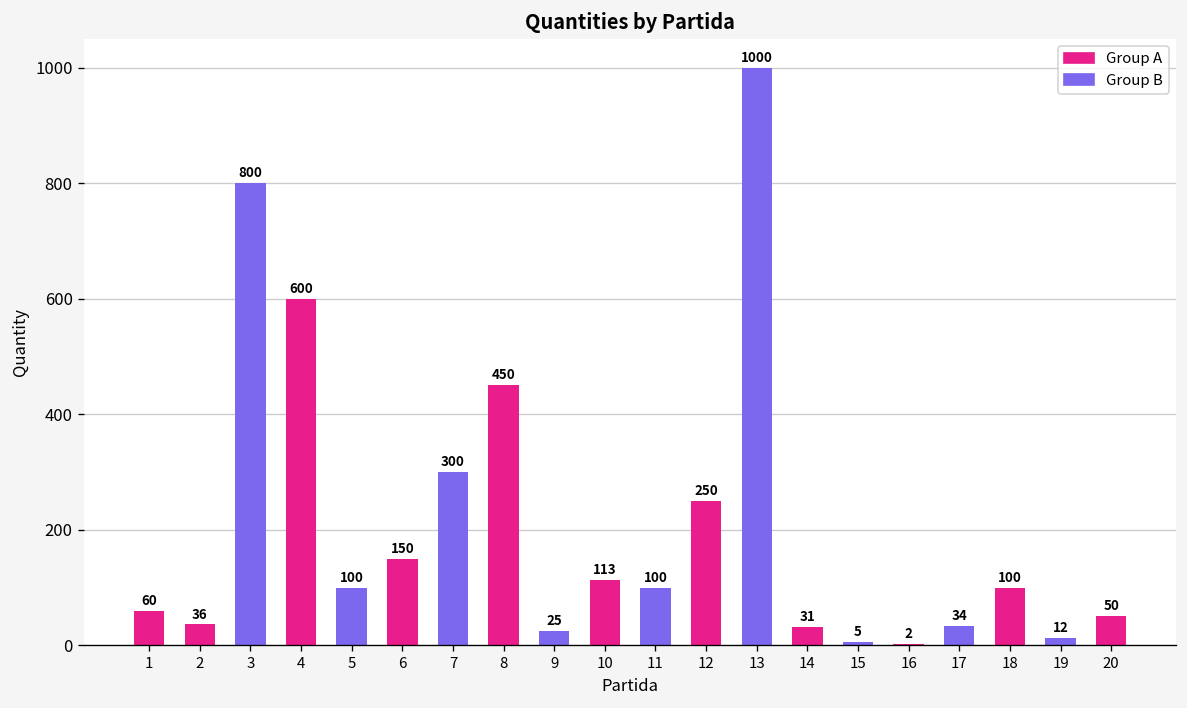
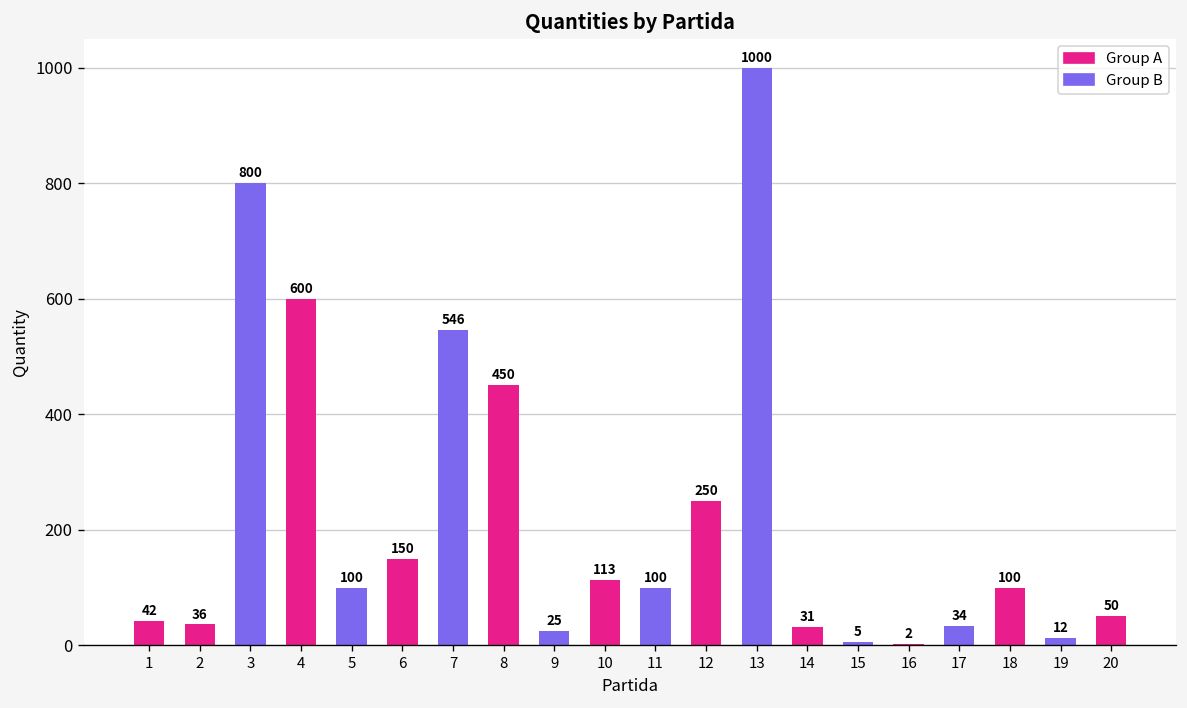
  {
-   "1": 60,
+   "1": 42,
    "2": 36,
    "3": 800,
    "4": 600,
    "5": 100,
    "6": 150,
-   "7": 300,
+   "7": 546,
    "8": 450,
    "9": 25,
    "10": 113,
    "11": 100,
    "12": 250,
    "13": 1000,
    "14": 31,
    "15": 5,
    "16": 2,
    "17": 34,
    "18": 100,
    "19": 12,
    "20": 50
  }
